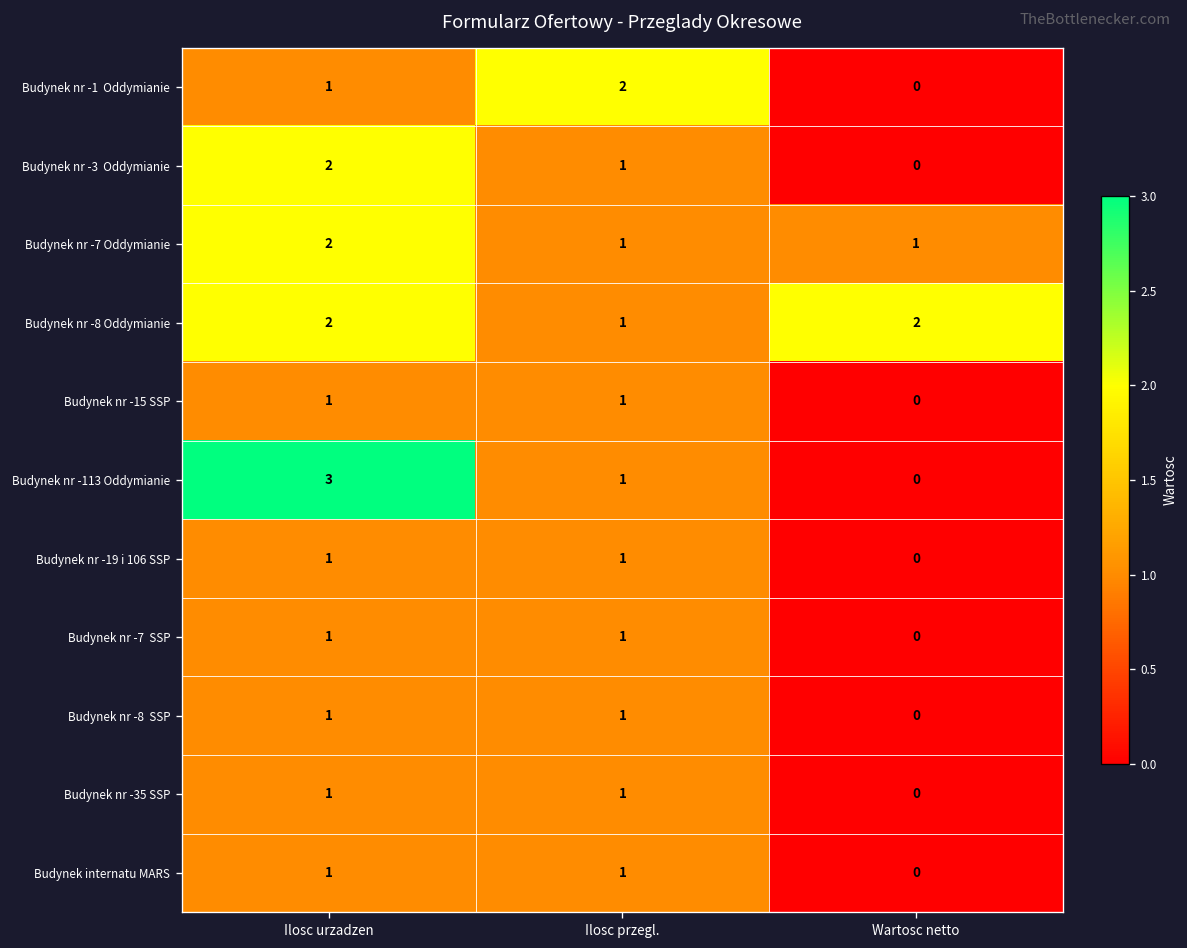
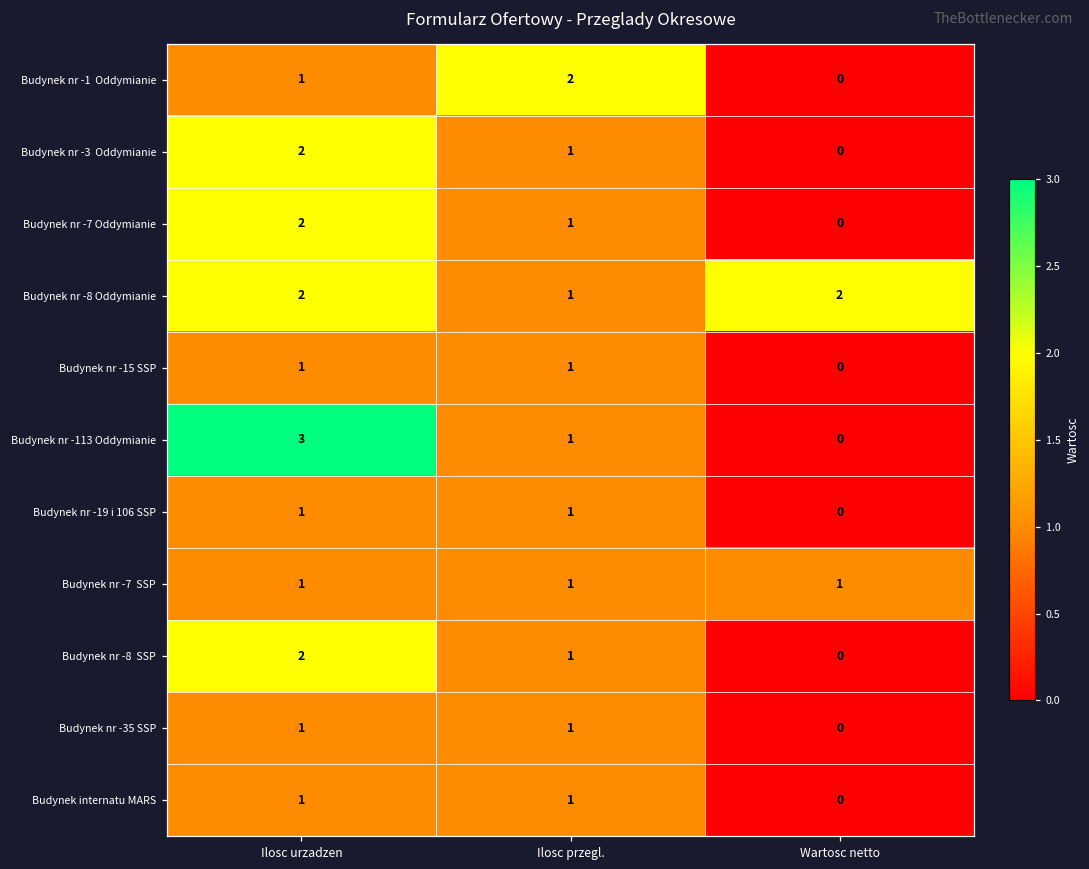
  {
    "Budynek nr -1 Oddymianie": {
      "Ilosc urzadzen": 1,
      "Ilosc przegl.": 2,
      "Wartosc netto": 0
    },
    "Budynek nr -3 Oddymianie": {
      "Ilosc urzadzen": 2,
      "Ilosc przegl.": 1,
      "Wartosc netto": 0
    },
    "Budynek nr -7 Oddymianie": {
      "Ilosc urzadzen": 2,
      "Ilosc przegl.": 1,
-     "Wartosc netto": 1
+     "Wartosc netto": 0
    },
    "Budynek nr -8 Oddymianie": {
      "Ilosc urzadzen": 2,
      "Ilosc przegl.": 1,
      "Wartosc netto": 2
    },
    "Budynek nr -15 SSP": {
      "Ilosc urzadzen": 1,
      "Ilosc przegl.": 1,
      "Wartosc netto": 0
    },
    "Budynek nr -113 Oddymianie": {
      "Ilosc urzadzen": 3,
      "Ilosc przegl.": 1,
      "Wartosc netto": 0
    },
    "Budynek nr -19 i 106 SSP": {
      "Ilosc urzadzen": 1,
      "Ilosc przegl.": 1,
      "Wartosc netto": 0
    },
    "Budynek nr -7 SSP": {
      "Ilosc urzadzen": 1,
      "Ilosc przegl.": 1,
-     "Wartosc netto": 0
+     "Wartosc netto": 1
    },
    "Budynek nr -8 SSP": {
-     "Ilosc urzadzen": 1,
+     "Ilosc urzadzen": 2,
      "Ilosc przegl.": 1,
      "Wartosc netto": 0
    },
    "Budynek nr -35 SSP": {
      "Ilosc urzadzen": 1,
      "Ilosc przegl.": 1,
      "Wartosc netto": 0
    },
    "Budynek internatu MARS": {
      "Ilosc urzadzen": 1,
      "Ilosc przegl.": 1,
      "Wartosc netto": 0
    }
  }
